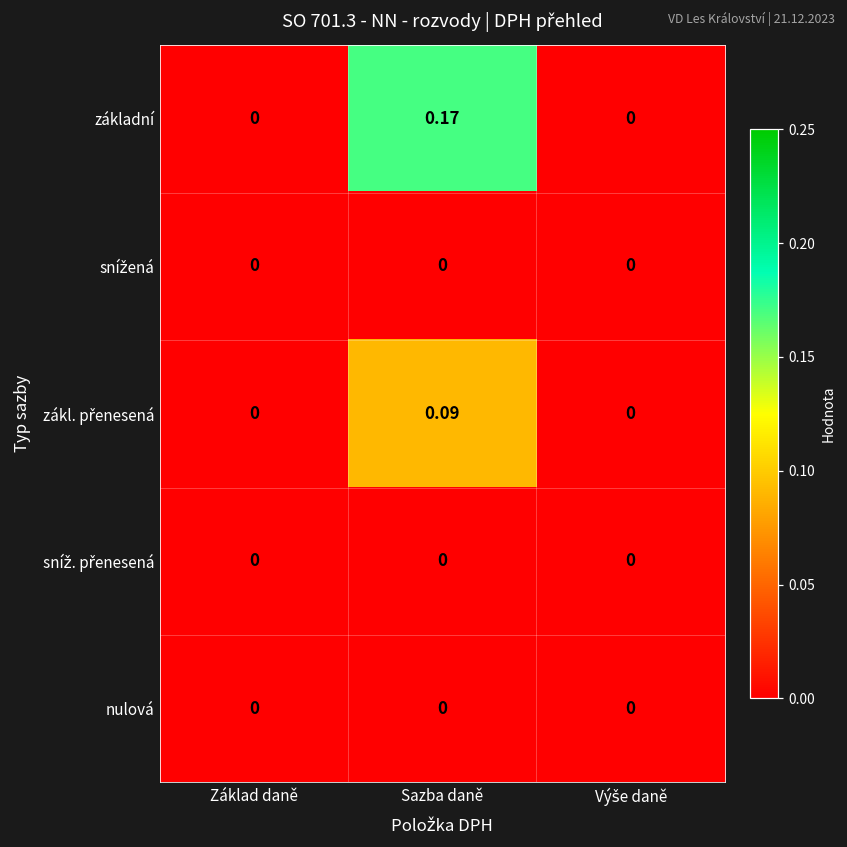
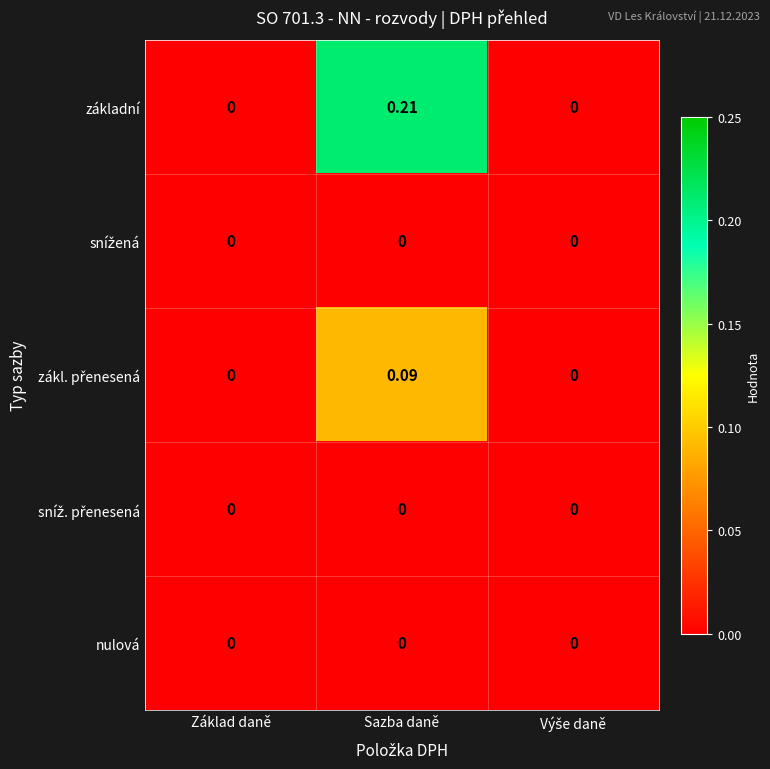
  {
    "základní": {
      "Základ daně": 0,
-     "Sazba daně": 0.17,
+     "Sazba daně": 0.21,
      "Výše daně": 0
    },
    "snížená": {
      "Základ daně": 0,
      "Sazba daně": 0,
      "Výše daně": 0
    },
    "zákl. přenesená": {
      "Základ daně": 0,
      "Sazba daně": 0.09,
      "Výše daně": 0
    },
    "sníž. přenesená": {
      "Základ daně": 0,
      "Sazba daně": 0,
      "Výše daně": 0
    },
    "nulová": {
      "Základ daně": 0,
      "Sazba daně": 0,
      "Výše daně": 0
    }
  }
